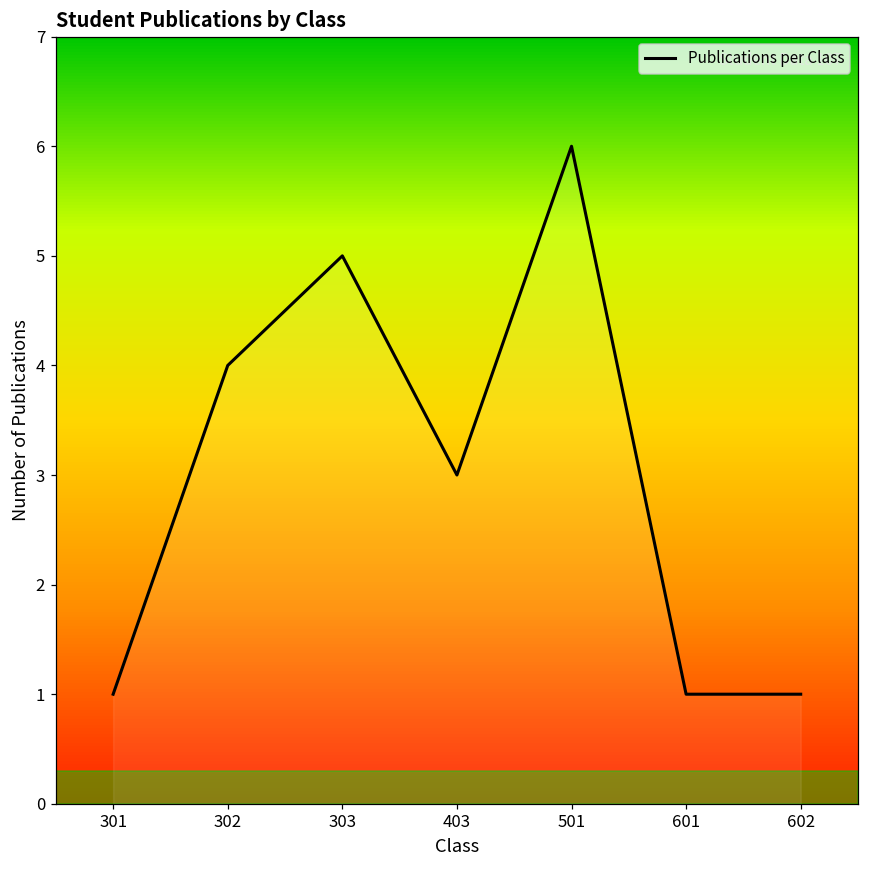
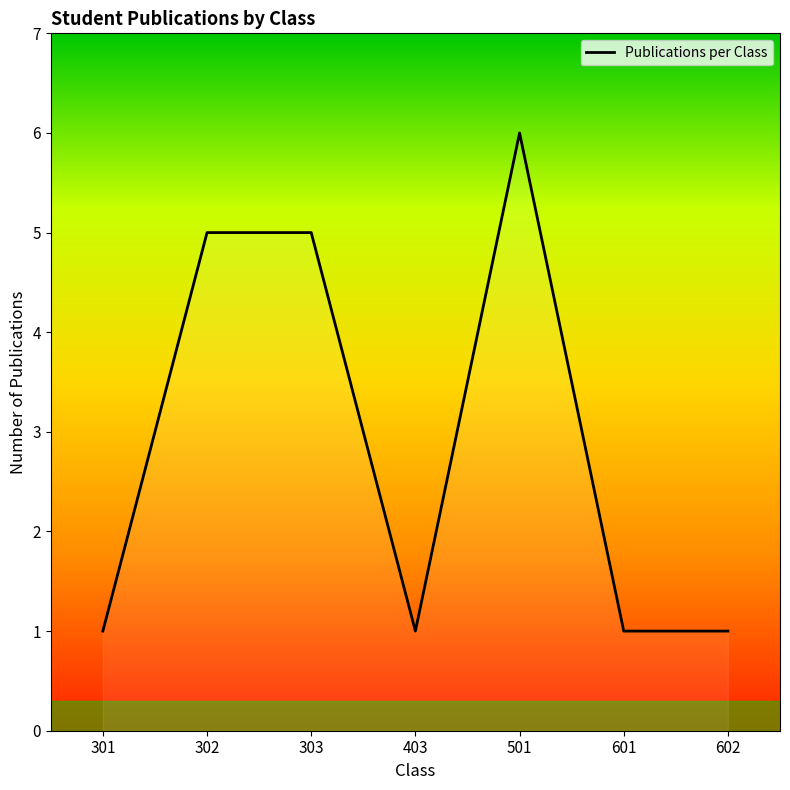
  {
    "301": 1,
-   "302": 4,
+   "302": 5,
    "303": 5,
-   "403": 3,
+   "403": 1,
    "501": 6,
    "601": 1,
    "602": 1
  }
